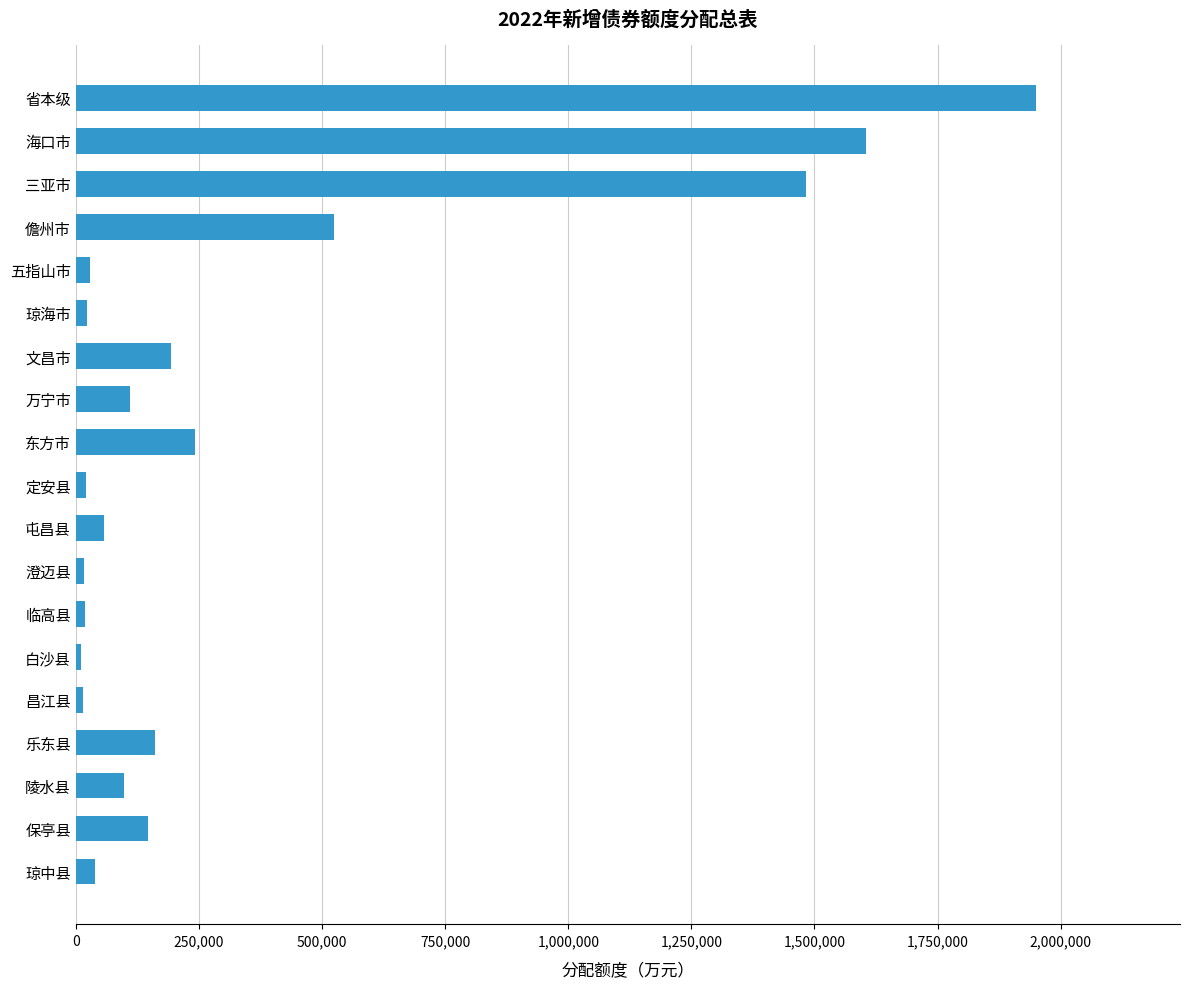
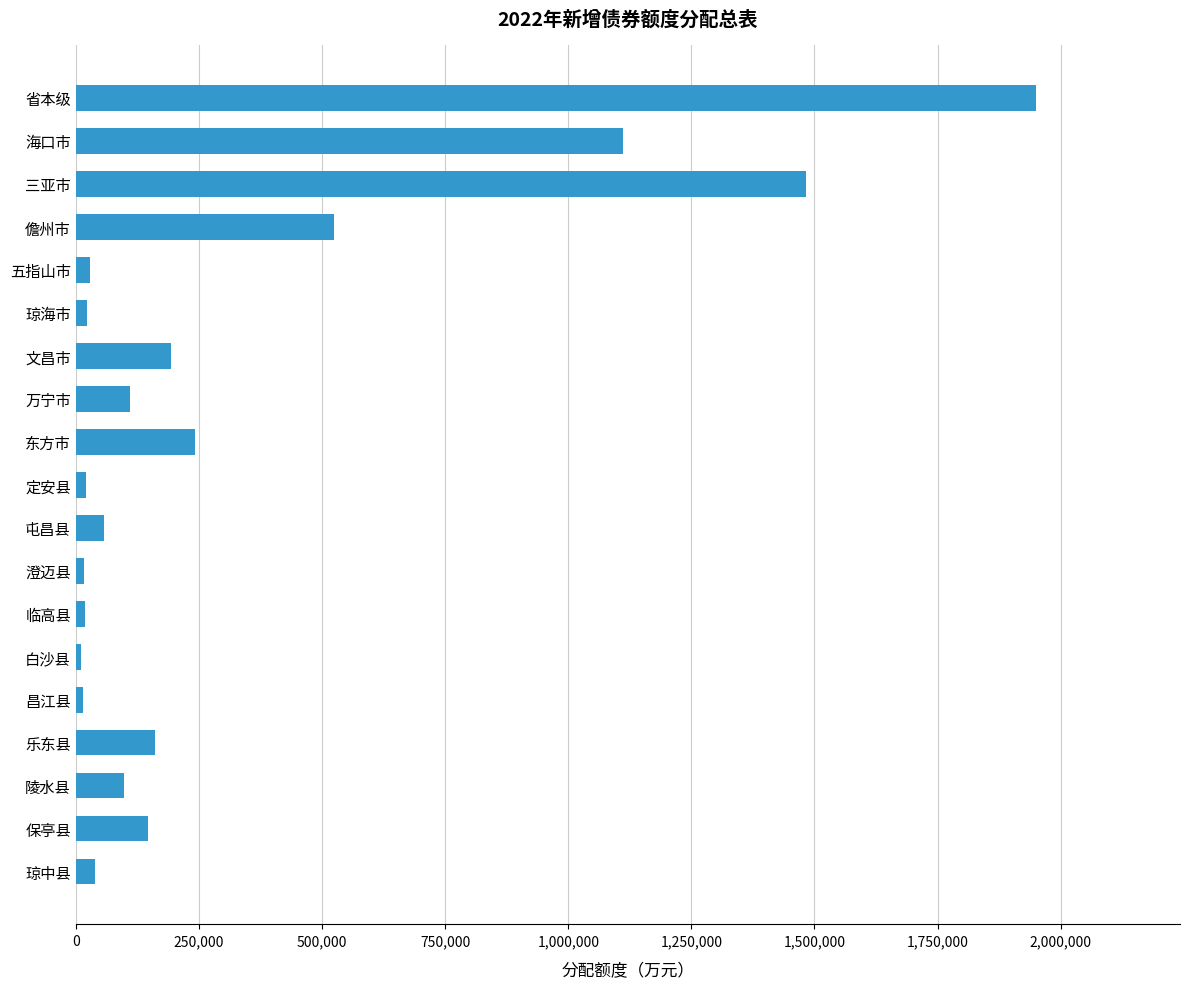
  {
    "省本级": "1,950,000",
-   "海口市": "1,600,000",
+   "海口市": "1,110,000",
    "三亚市": "1,480,000",
    "儋州市": "520,000",
    "五指山市": "30,000",
    "琼海市": "20,000",
    "文昌市": "190,000",
    "万宁市": "110,000",
    "东方市": "240,000",
    "定安县": "20,000",
    "屯昌县": "60,000",
    "澄迈县": "20,000",
    "临高县": "20,000",
    "白沙县": "10,000",
    "昌江县": "20,000",
    "乐东县": "160,000",
    "陵水县": "100,000",
    "保亭县": "150,000",
    "琼中县": "40,000"
  }
